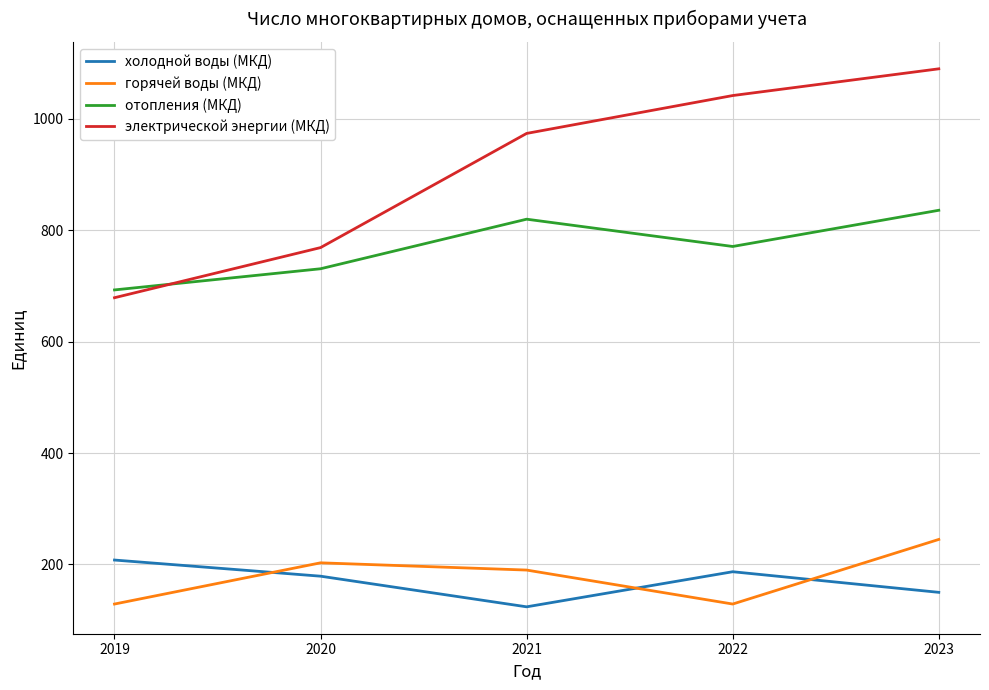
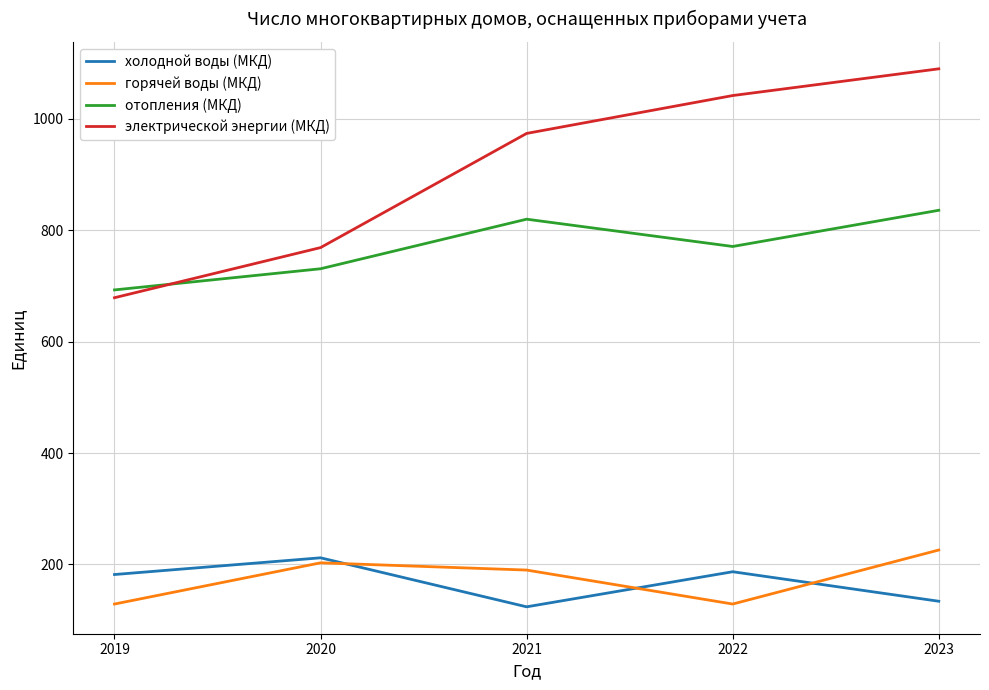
  {
    "холодной воды (МКД)": {
-     "2019": 210,
-     "2020": 180,
+     "2019": 180,
+     "2020": 210,
      "2021": 120,
      "2022": 190,
-     "2023": 150
+     "2023": 130
    },
    "горячей воды (МКД)": {
      "2019": 130,
      "2020": 200,
      "2021": 190,
      "2022": 130,
-     "2023": 250
+     "2023": 230
    },
    "отопления (МКД)": {
      "2019": 690,
      "2020": 730,
      "2021": 820,
      "2022": 770,
      "2023": 840
    },
    "электрической энергии (МКД)": {
      "2019": 680,
      "2020": 770,
      "2021": 970,
      "2022": 1040,
      "2023": 1090
    }
  }
